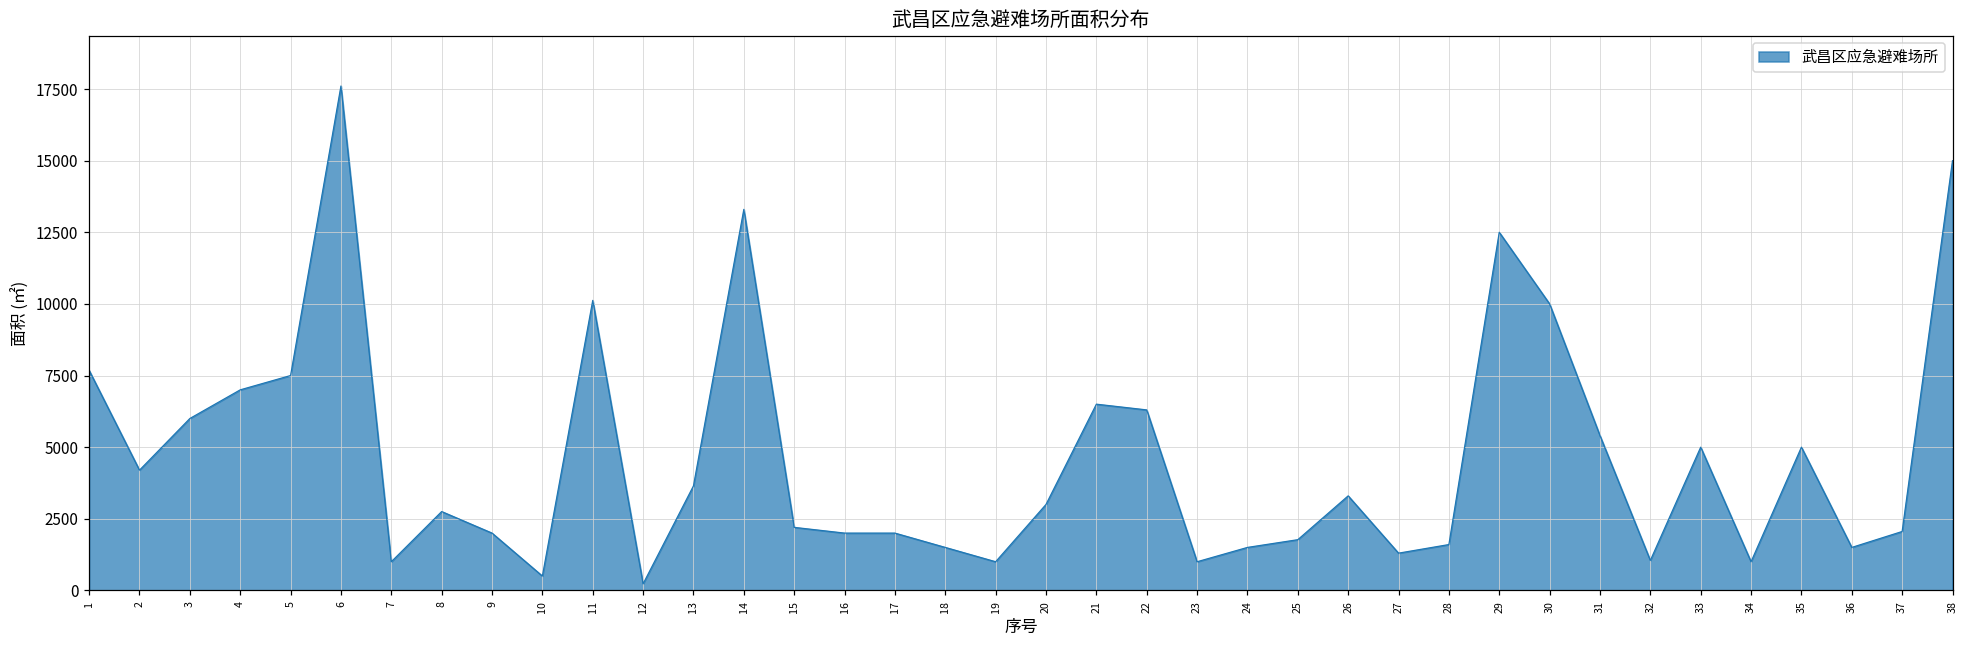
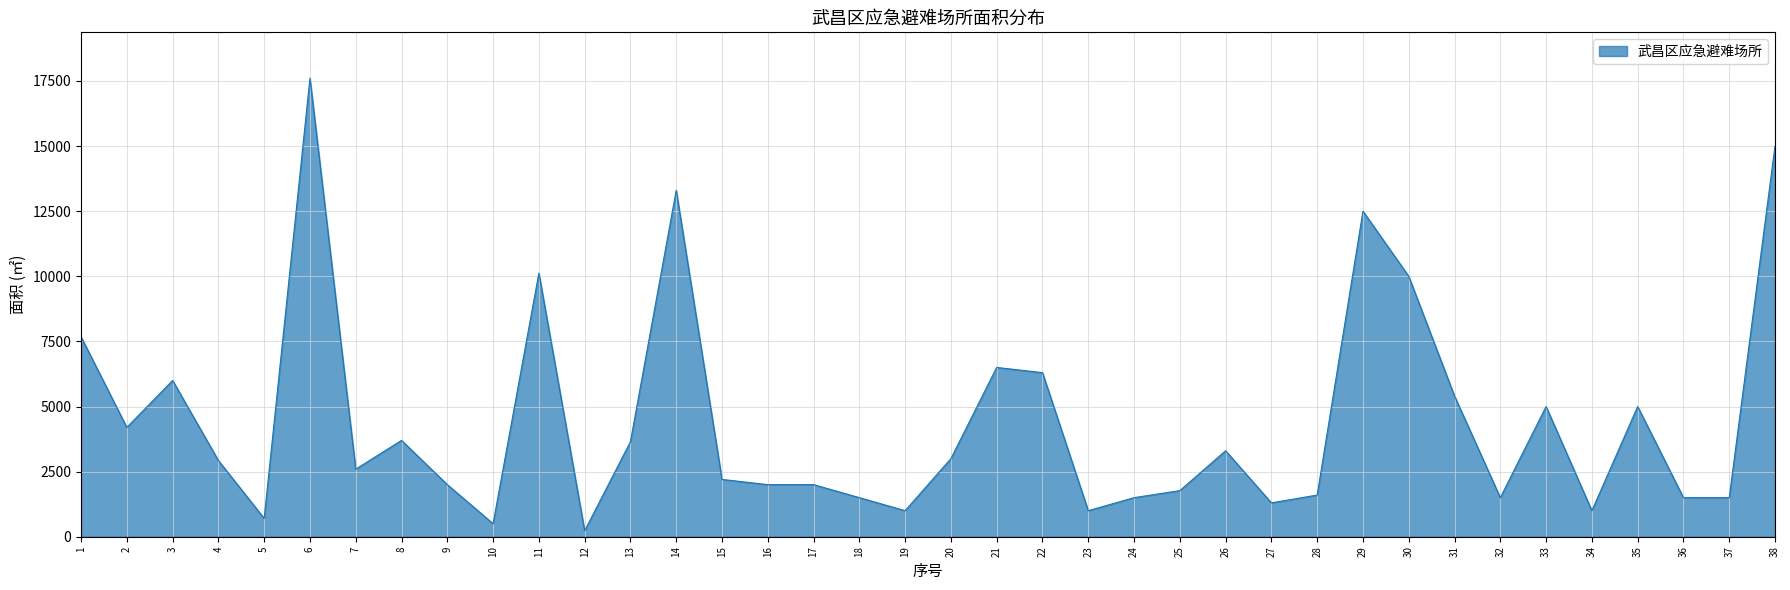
  {
    "1": 7700,
    "2": 4200,
    "3": 6000,
-   "4": 7000,
-   "5": 7500,
+   "4": 2900,
+   "5": 700,
    "6": 17600,
-   "7": 1000,
-   "8": 2800,
+   "7": 2600,
+   "8": 3700,
    "9": 2000,
    "10": 500,
    "11": 10100,
    "12": 200,
    "13": 3600,
    "14": 13300,
    "15": 2200,
    "16": 2000,
    "17": 2000,
    "18": 1500,
    "19": 1000,
    "20": 3000,
    "21": 6500,
    "22": 6300,
    "23": 1000,
    "24": 1500,
    "25": 1800,
    "26": 3300,
    "27": 1300,
    "28": 1600,
    "29": 12500,
    "30": 10000,
    "31": 5400,
-   "32": 1000,
+   "32": 1500,
    "33": 5000,
    "34": 1000,
    "35": 5000,
    "36": 1500,
-   "37": 2100,
+   "37": 1500,
    "38": 15000
  }
